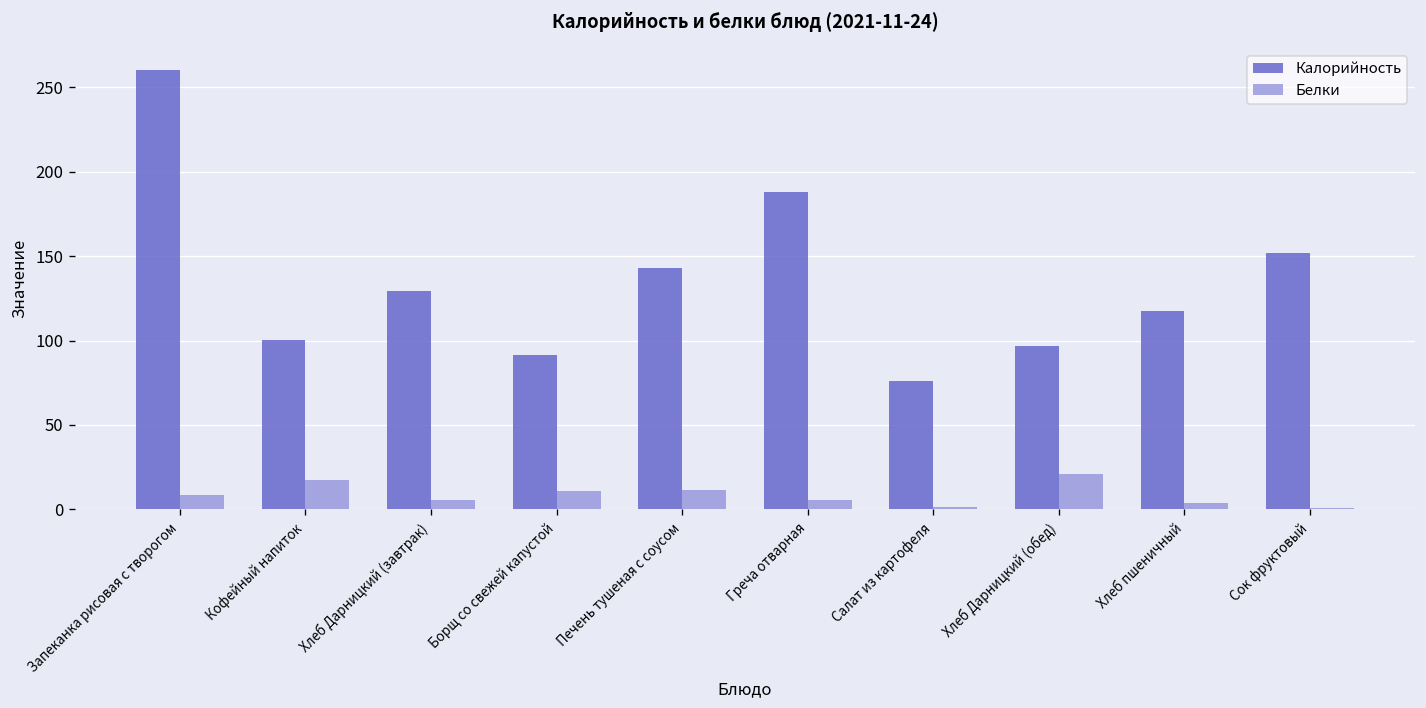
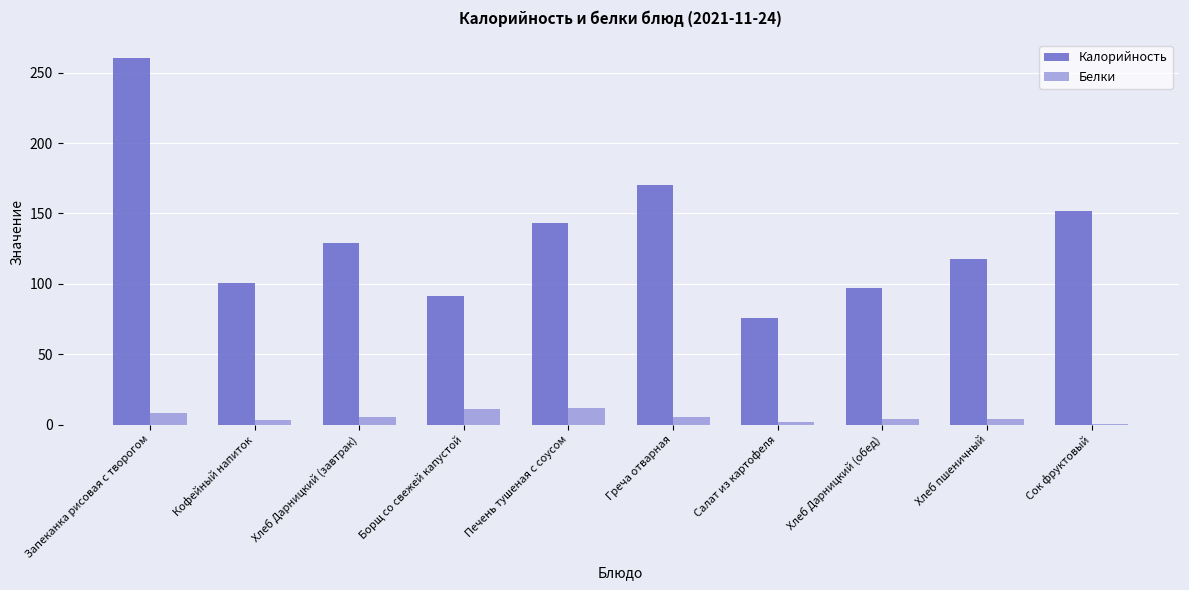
  {
    "Калорийность": {
      "Запеканка рисовая с творогом": 260,
      "Кофейный напиток": 101,
      "Хлеб Дарницкий (завтрак)": 129,
      "Борщ со свежей капустой": 91,
      "Печень тушеная с соусом": 143,
-     "Греча отварная": 188,
+     "Греча отварная": 170,
      "Салат из картофеля": 76,
      "Хлеб Дарницкий (обед)": 97,
      "Хлеб пшеничный": 118,
      "Сок фруктовый": 152
    },
    "Белки": {
      "Запеканка рисовая с творогом": 8,
-     "Кофейный напиток": 18,
+     "Кофейный напиток": 3,
      "Хлеб Дарницкий (завтрак)": 5,
      "Борщ со свежей капустой": 11,
      "Печень тушеная с соусом": 11,
      "Греча отварная": 5,
-     "Хлеб Дарницкий (обед)": 21,
+     "Хлеб Дарницкий (обед)": 4,
      "Хлеб пшеничный": 4
    }
  }
